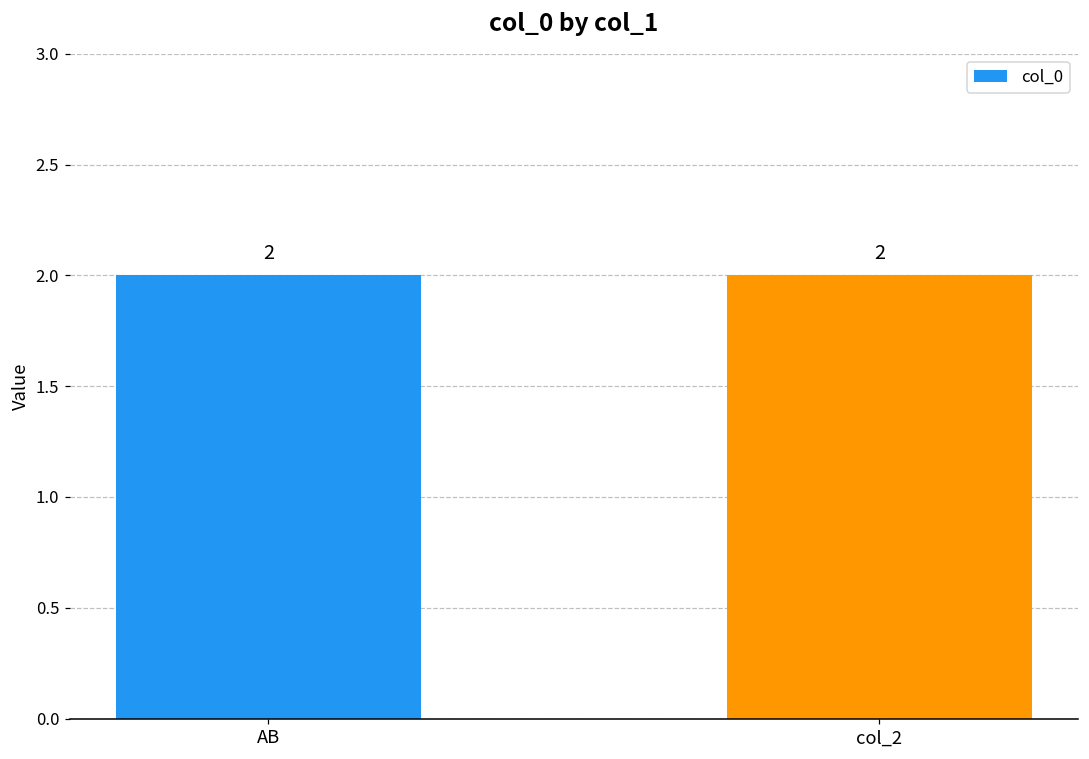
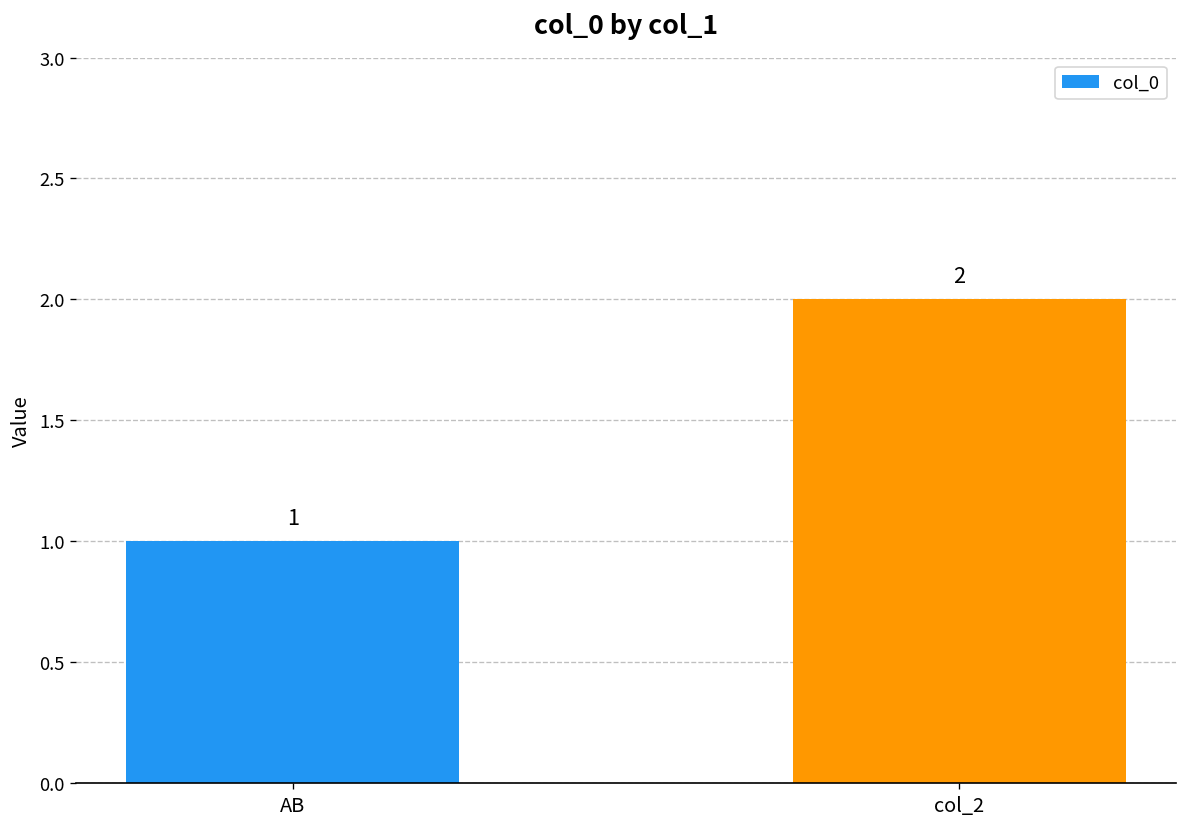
  {
-   "AB": 2,
+   "AB": 1,
    "col_2": 2
  }
